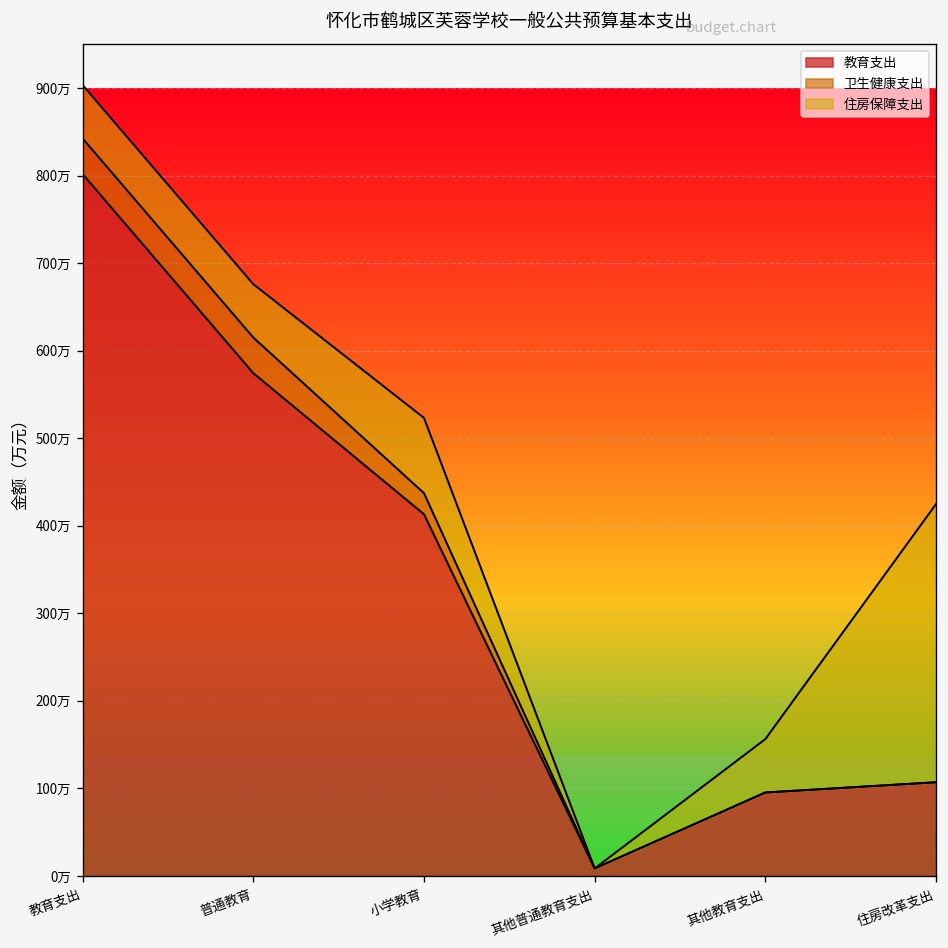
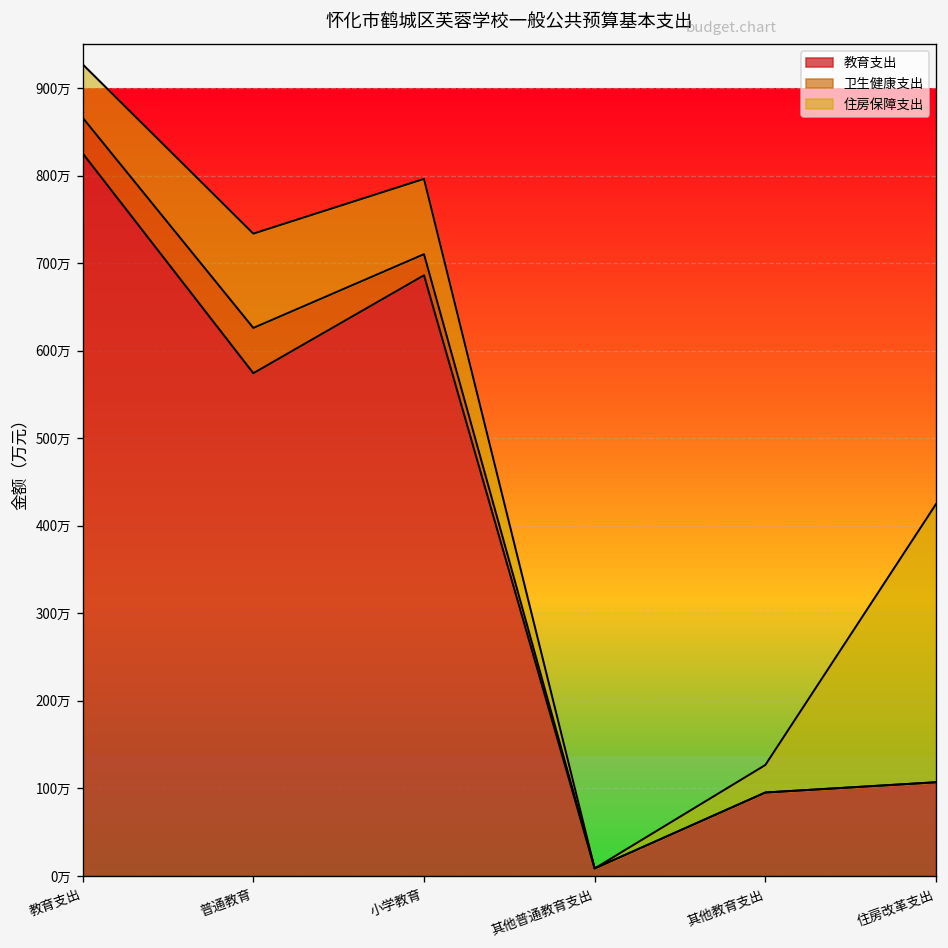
  {
    "教育支出": {
-     "教育支出": "800万",
+     "教育支出": "830万",
      "普通教育": "570万",
-     "小学教育": "410万"
+     "小学教育": "690万"
    },
    "卫生健康支出": {
      "教育支出": "40万",
-     "普通教育": "40万",
+     "普通教育": "50万",
      "小学教育": "20万"
    },
    "住房保障支出": {
      "教育支出": "60万",
-     "普通教育": "60万",
+     "普通教育": "110万",
      "小学教育": "90万",
-     "其他教育支出": "60万",
+     "其他教育支出": "30万",
      "住房改革支出": "320万"
    }
  }
